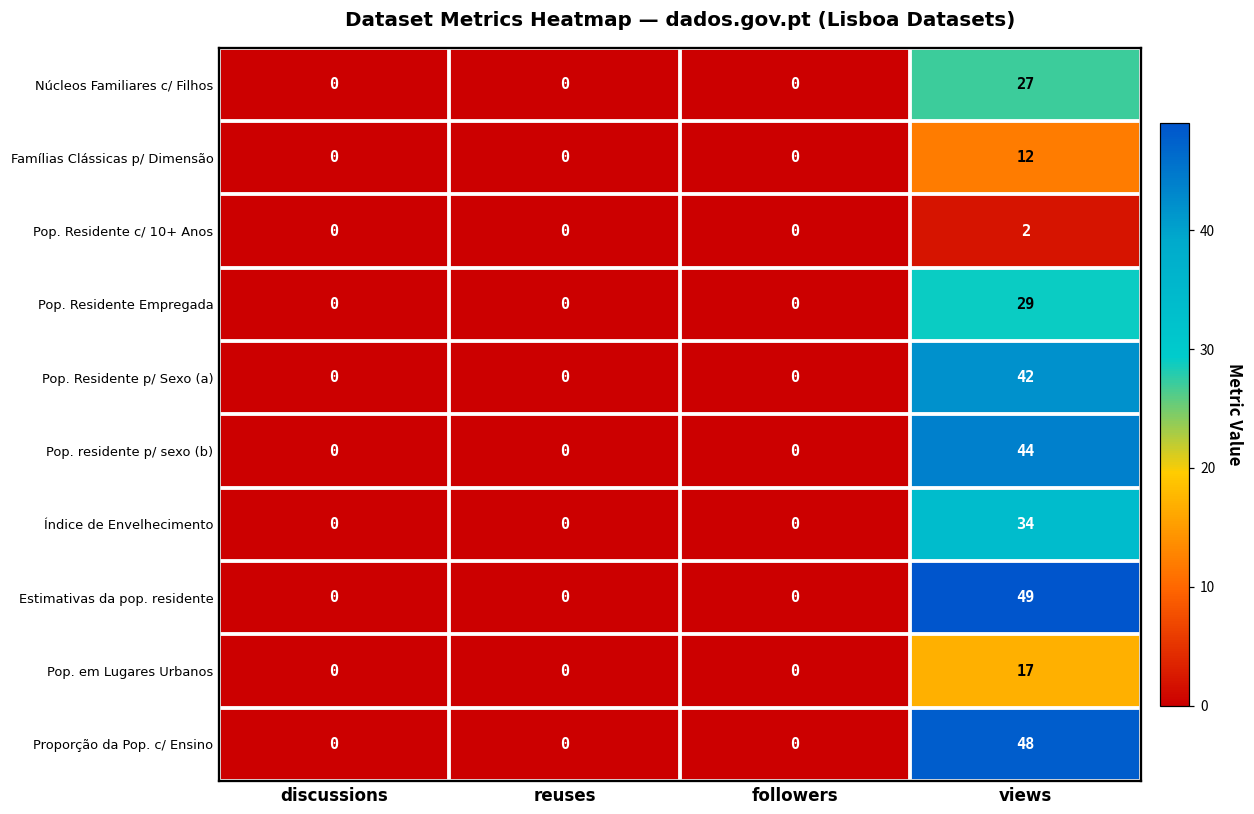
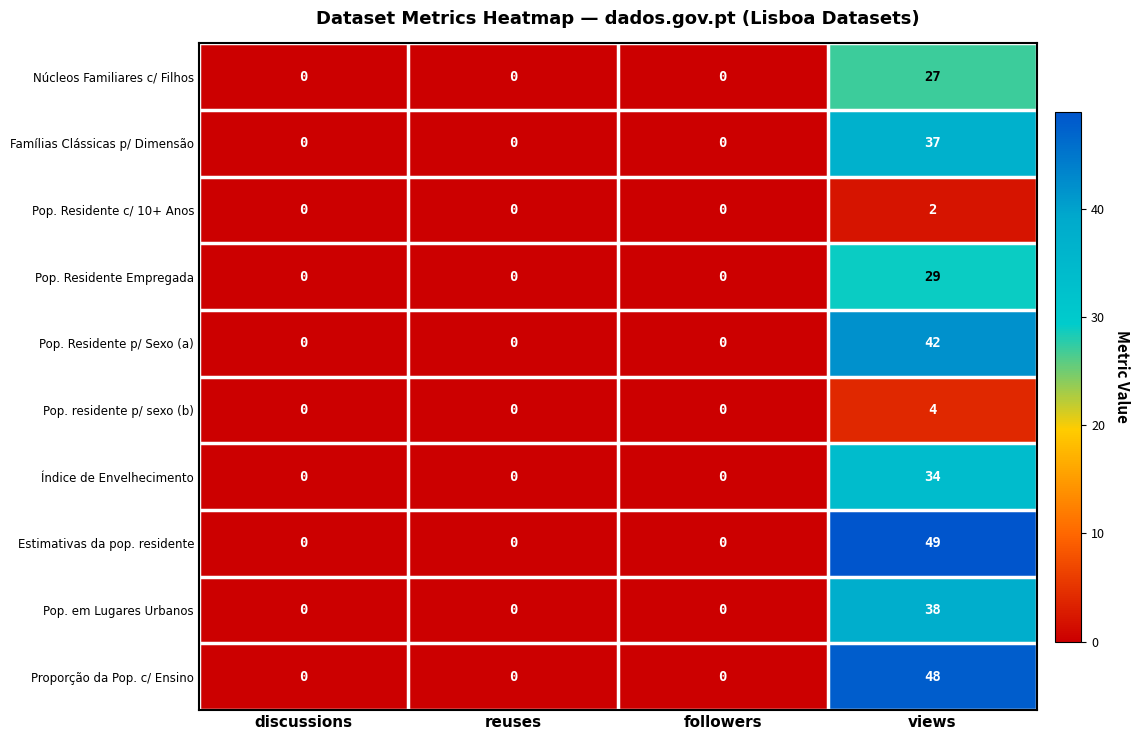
  {
    "Núcleos Familiares c/ Filhos": {
      "discussions": 0,
      "reuses": 0,
      "followers": 0,
      "views": 27
    },
    "Famílias Clássicas p/ Dimensão": {
      "discussions": 0,
      "reuses": 0,
      "followers": 0,
-     "views": 12
+     "views": 37
    },
    "Pop. Residente c/ 10+ Anos": {
      "discussions": 0,
      "reuses": 0,
      "followers": 0,
      "views": 2
    },
    "Pop. Residente Empregada": {
      "discussions": 0,
      "reuses": 0,
      "followers": 0,
      "views": 29
    },
    "Pop. Residente p/ Sexo (a)": {
      "discussions": 0,
      "reuses": 0,
      "followers": 0,
      "views": 42
    },
    "Pop. residente p/ sexo (b)": {
      "discussions": 0,
      "reuses": 0,
      "followers": 0,
-     "views": 44
+     "views": 4
    },
    "Índice de Envelhecimento": {
      "discussions": 0,
      "reuses": 0,
      "followers": 0,
      "views": 34
    },
    "Estimativas da pop. residente": {
      "discussions": 0,
      "reuses": 0,
      "followers": 0,
      "views": 49
    },
    "Pop. em Lugares Urbanos": {
      "discussions": 0,
      "reuses": 0,
      "followers": 0,
-     "views": 17
+     "views": 38
    },
    "Proporção da Pop. c/ Ensino": {
      "discussions": 0,
      "reuses": 0,
      "followers": 0,
      "views": 48
    }
  }
